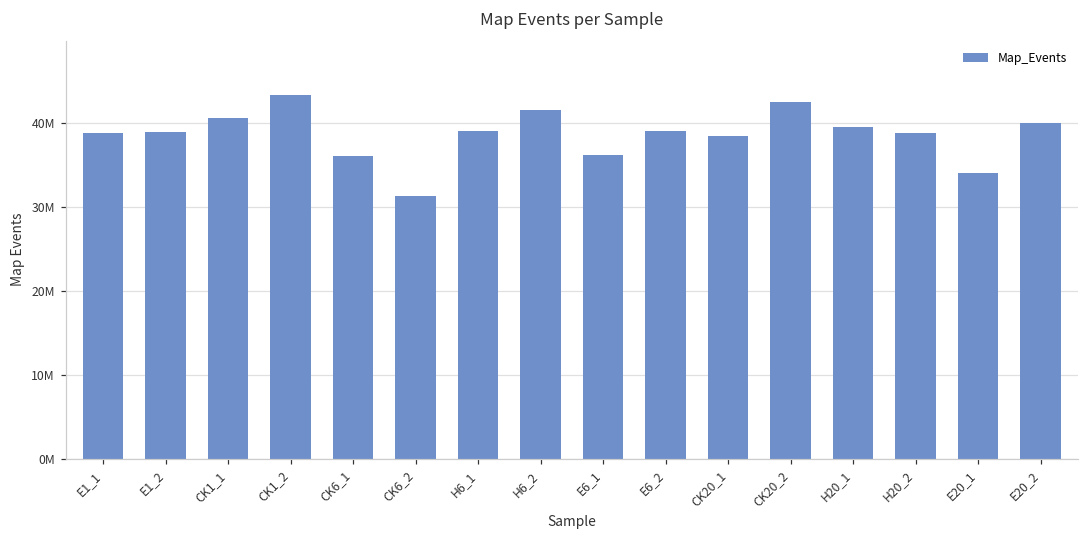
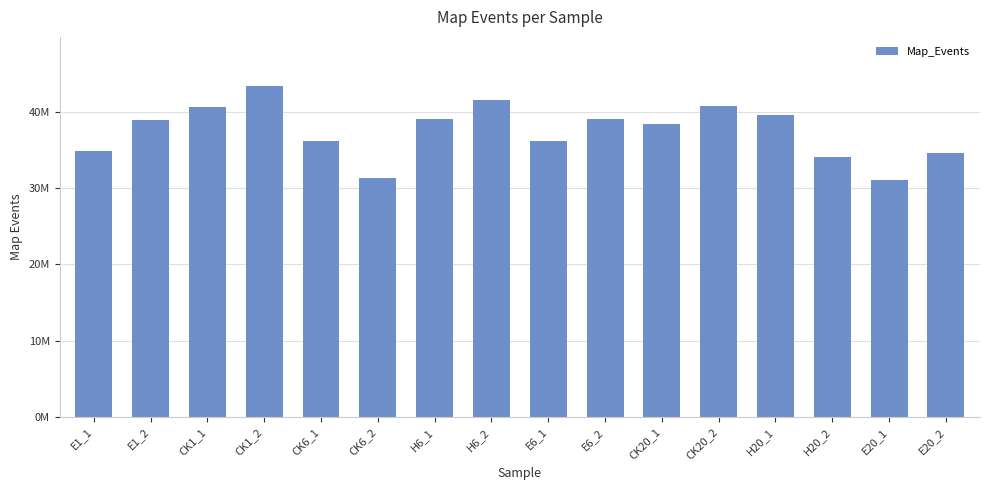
  {
-   "E1_1": 39000000,
+   "E1_1": 35000000,
    "E1_2": 39000000,
    "CK1_1": 41000000,
    "CK1_2": 43000000,
    "CK6_1": 36000000,
    "CK6_2": 31000000,
    "H6_1": 39000000,
    "H6_2": 42000000,
    "E6_1": 36000000,
    "E6_2": 39000000,
    "CK20_1": 38000000,
-   "CK20_2": 42000000,
+   "CK20_2": 41000000,
    "H20_1": 40000000,
-   "H20_2": 39000000,
-   "E20_1": 34000000,
-   "E20_2": 40000000
+   "H20_2": 34000000,
+   "E20_1": 31000000,
+   "E20_2": 35000000
  }
